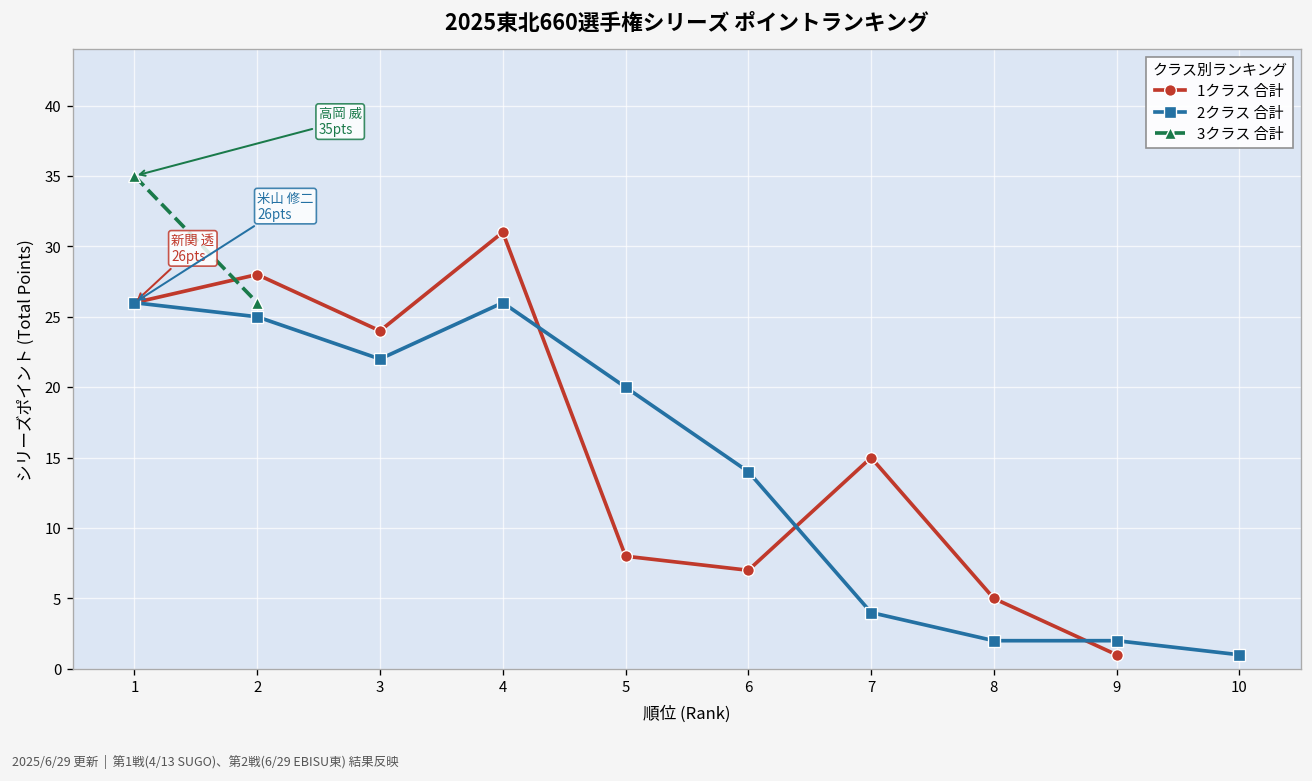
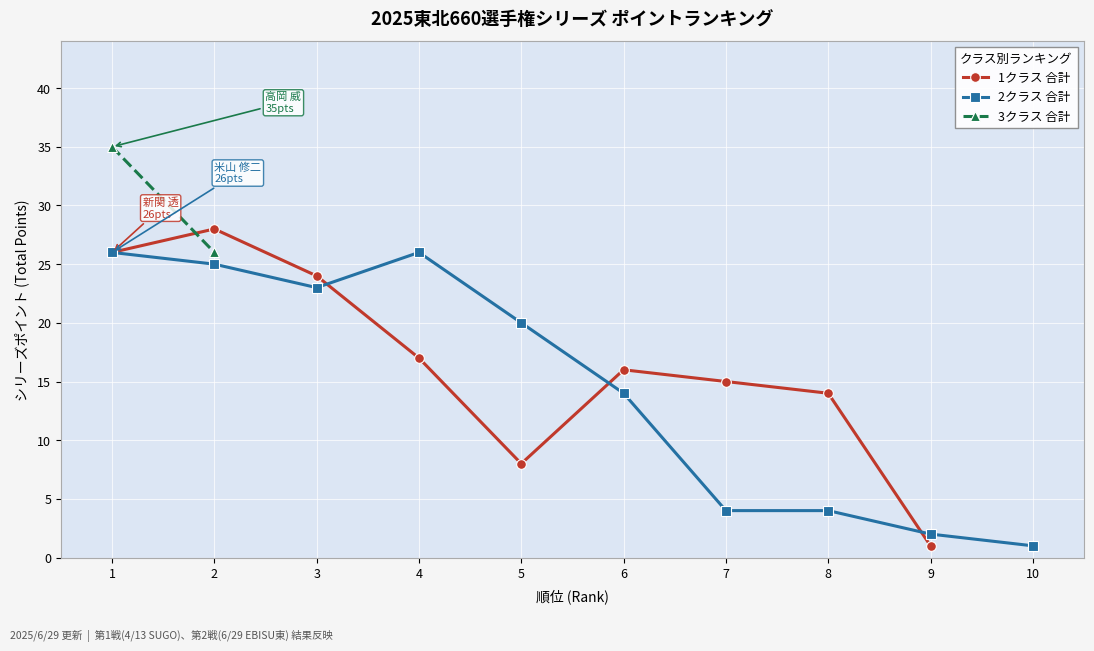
  {
    "1クラス 合計": {
      "3": 24,
-     "4": 31,
+     "4": 17,
      "5": 8,
-     "6": 7,
+     "6": 16,
      "7": 15,
-     "8": 5,
+     "8": 14,
      "9": 1
    },
    "2クラス 合計": {
      "2": 25,
-     "3": 22,
+     "3": 23,
      "4": 26,
      "5": 20,
      "6": 14,
      "7": 4,
-     "8": 2,
+     "8": 4,
      "9": 2,
      "10": 1
    },
    "3クラス 合計": {
      "2": 26
    }
  }
